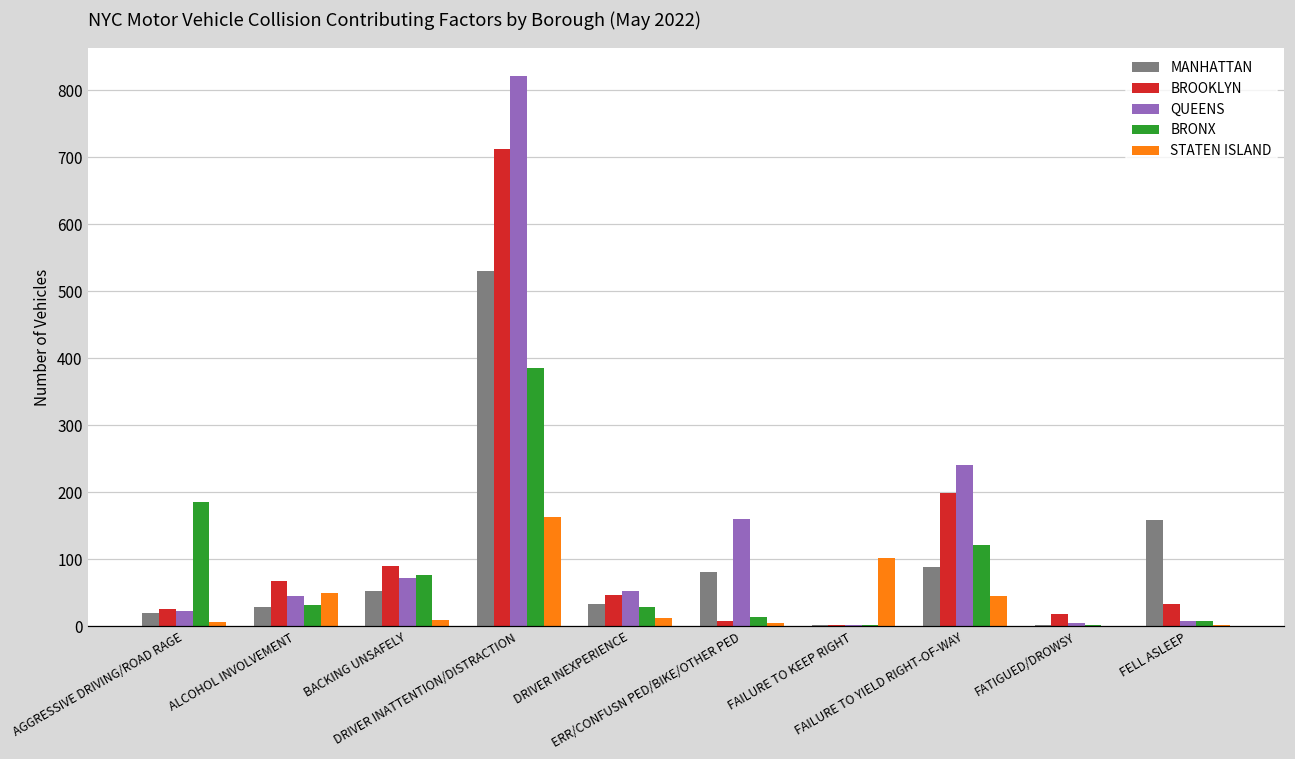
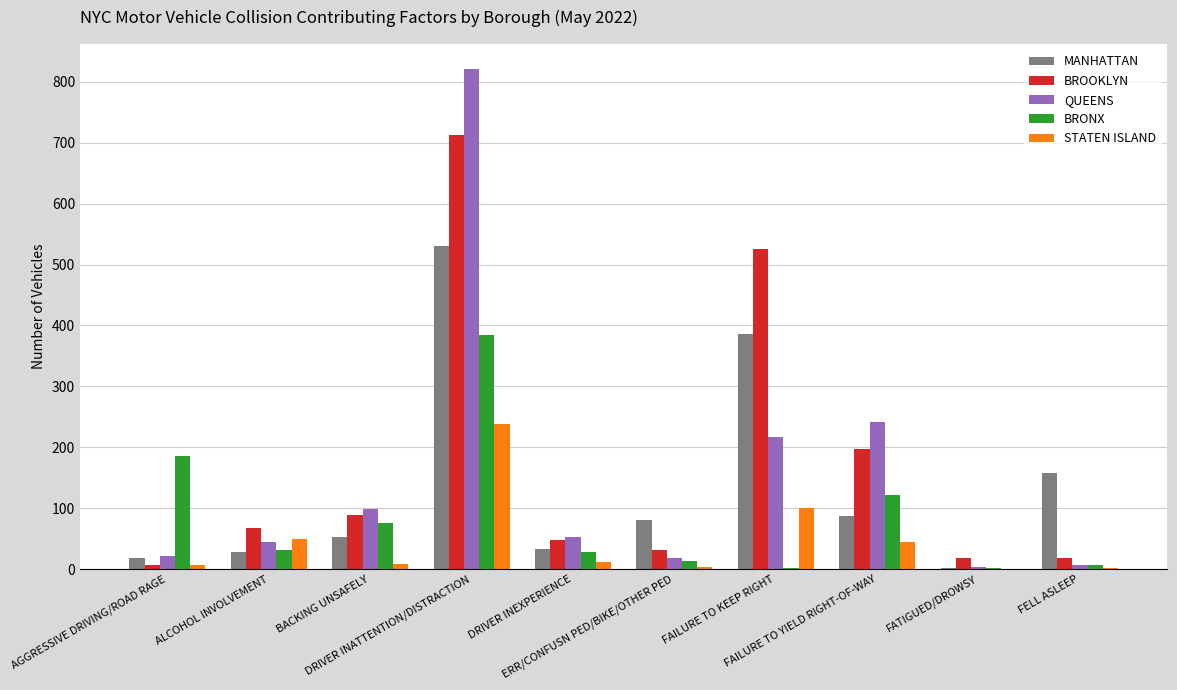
  {
    "MANHATTAN": {
      "AGGRESSIVE DRIVING/ROAD RAGE": 20,
      "ALCOHOL INVOLVEMENT": 30,
      "BACKING UNSAFELY": 50,
      "DRIVER INATTENTION/DISTRACTION": 530,
      "DRIVER INEXPERIENCE": 30,
      "ERR/CONFUSN PED/BIKE/OTHER PED": 80,
-     "FAILURE TO KEEP RIGHT": 0,
+     "FAILURE TO KEEP RIGHT": 390,
      "FAILURE TO YIELD RIGHT-OF-WAY": 90,
      "FELL ASLEEP": 160
    },
    "BROOKLYN": {
-     "AGGRESSIVE DRIVING/ROAD RAGE": 30,
+     "AGGRESSIVE DRIVING/ROAD RAGE": 10,
      "ALCOHOL INVOLVEMENT": 70,
      "BACKING UNSAFELY": 90,
      "DRIVER INATTENTION/DISTRACTION": 710,
      "DRIVER INEXPERIENCE": 50,
-     "ERR/CONFUSN PED/BIKE/OTHER PED": 10,
-     "FAILURE TO KEEP RIGHT": 0,
+     "ERR/CONFUSN PED/BIKE/OTHER PED": 30,
+     "FAILURE TO KEEP RIGHT": 530,
      "FAILURE TO YIELD RIGHT-OF-WAY": 200,
      "FATIGUED/DROWSY": 20,
-     "FELL ASLEEP": 30
+     "FELL ASLEEP": 20
    },
    "QUEENS": {
      "AGGRESSIVE DRIVING/ROAD RAGE": 20,
      "ALCOHOL INVOLVEMENT": 50,
-     "BACKING UNSAFELY": 70,
+     "BACKING UNSAFELY": 100,
      "DRIVER INATTENTION/DISTRACTION": 820,
      "DRIVER INEXPERIENCE": 50,
-     "ERR/CONFUSN PED/BIKE/OTHER PED": 160,
-     "FAILURE TO KEEP RIGHT": 0,
+     "ERR/CONFUSN PED/BIKE/OTHER PED": 20,
+     "FAILURE TO KEEP RIGHT": 220,
      "FAILURE TO YIELD RIGHT-OF-WAY": 240,
      "FELL ASLEEP": 10
    },
    "BRONX": {
      "AGGRESSIVE DRIVING/ROAD RAGE": 190,
      "ALCOHOL INVOLVEMENT": 30,
      "BACKING UNSAFELY": 80,
      "DRIVER INATTENTION/DISTRACTION": 390,
      "DRIVER INEXPERIENCE": 30,
      "ERR/CONFUSN PED/BIKE/OTHER PED": 10,
      "FAILURE TO YIELD RIGHT-OF-WAY": 120,
      "FELL ASLEEP": 10
    },
    "STATEN ISLAND": {
      "AGGRESSIVE DRIVING/ROAD RAGE": 10,
      "ALCOHOL INVOLVEMENT": 50,
      "BACKING UNSAFELY": 10,
-     "DRIVER INATTENTION/DISTRACTION": 160,
+     "DRIVER INATTENTION/DISTRACTION": 240,
      "DRIVER INEXPERIENCE": 10,
      "FAILURE TO KEEP RIGHT": 100,
      "FAILURE TO YIELD RIGHT-OF-WAY": 50,
      "FATIGUED/DROWSY": 0
    }
  }
